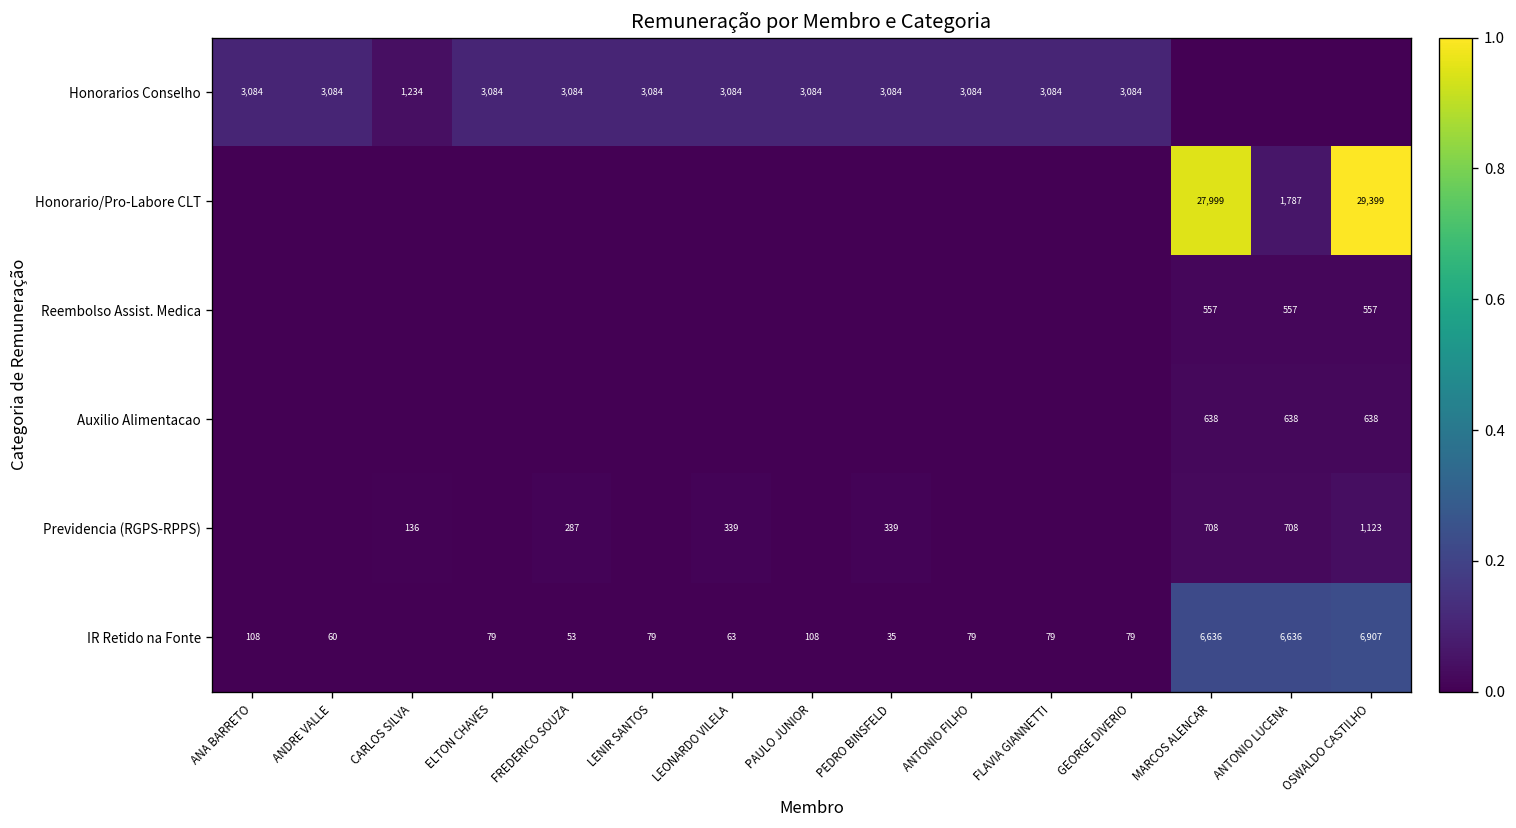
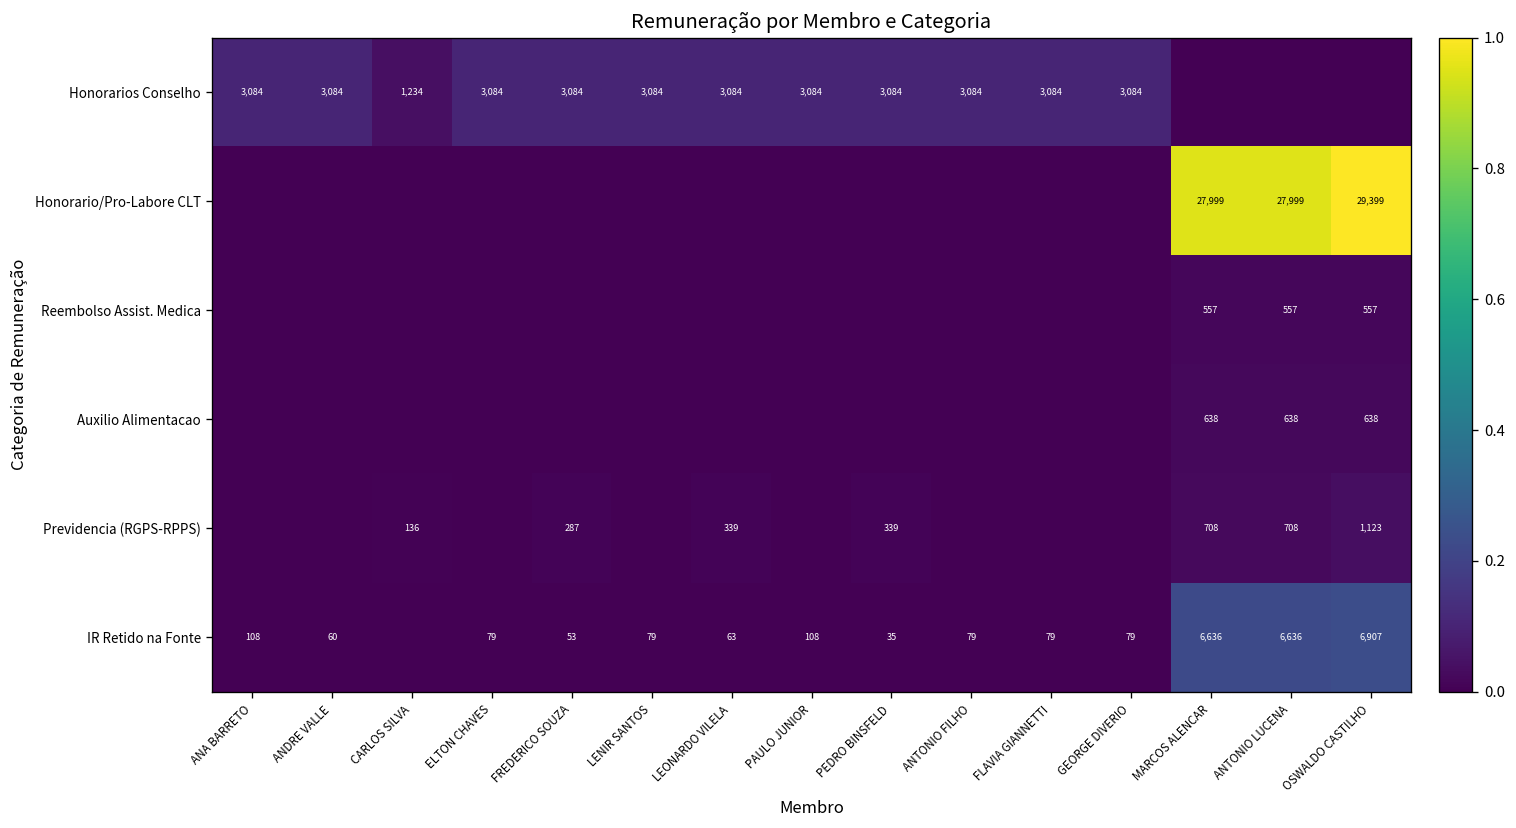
  {
    "Honorarios Conselho": {
      "ANA BARRETO": "3,084",
      "ANDRE VALLE": "3,084",
      "CARLOS SILVA": "1,234",
      "ELTON CHAVES": "3,084",
      "FREDERICO SOUZA": "3,084",
      "LENIR SANTOS": "3,084",
      "LEONARDO VILELA": "3,084",
      "PAULO JUNIOR": "3,084",
      "PEDRO BINSFELD": "3,084",
      "ANTONIO FILHO": "3,084",
      "FLAVIA GIANNETTI": "3,084",
      "GEORGE DIVERIO": "3,084"
    },
    "Honorario/Pro-Labore CLT": {
      "MARCOS ALENCAR": "27,999",
-     "ANTONIO LUCENA": "1,787",
+     "ANTONIO LUCENA": "27,999",
      "OSWALDO CASTILHO": "29,399"
    },
    "Reembolso Assist. Medica": {
      "MARCOS ALENCAR": "557",
      "ANTONIO LUCENA": "557",
      "OSWALDO CASTILHO": "557"
    },
    "Auxilio Alimentacao": {
      "MARCOS ALENCAR": "638",
      "ANTONIO LUCENA": "638",
      "OSWALDO CASTILHO": "638"
    },
    "Previdencia (RGPS-RPPS)": {
      "CARLOS SILVA": "136",
      "FREDERICO SOUZA": "287",
      "LEONARDO VILELA": "339",
      "PEDRO BINSFELD": "339",
      "MARCOS ALENCAR": "708",
      "ANTONIO LUCENA": "708",
      "OSWALDO CASTILHO": "1,123"
    },
    "IR Retido na Fonte": {
      "ANA BARRETO": "108",
      "ANDRE VALLE": "60",
      "ELTON CHAVES": "79",
      "FREDERICO SOUZA": "53",
      "LENIR SANTOS": "79",
      "LEONARDO VILELA": "63",
      "PAULO JUNIOR": "108",
      "PEDRO BINSFELD": "35",
      "ANTONIO FILHO": "79",
      "FLAVIA GIANNETTI": "79",
      "GEORGE DIVERIO": "79",
      "MARCOS ALENCAR": "6,636",
      "ANTONIO LUCENA": "6,636",
      "OSWALDO CASTILHO": "6,907"
    }
  }
